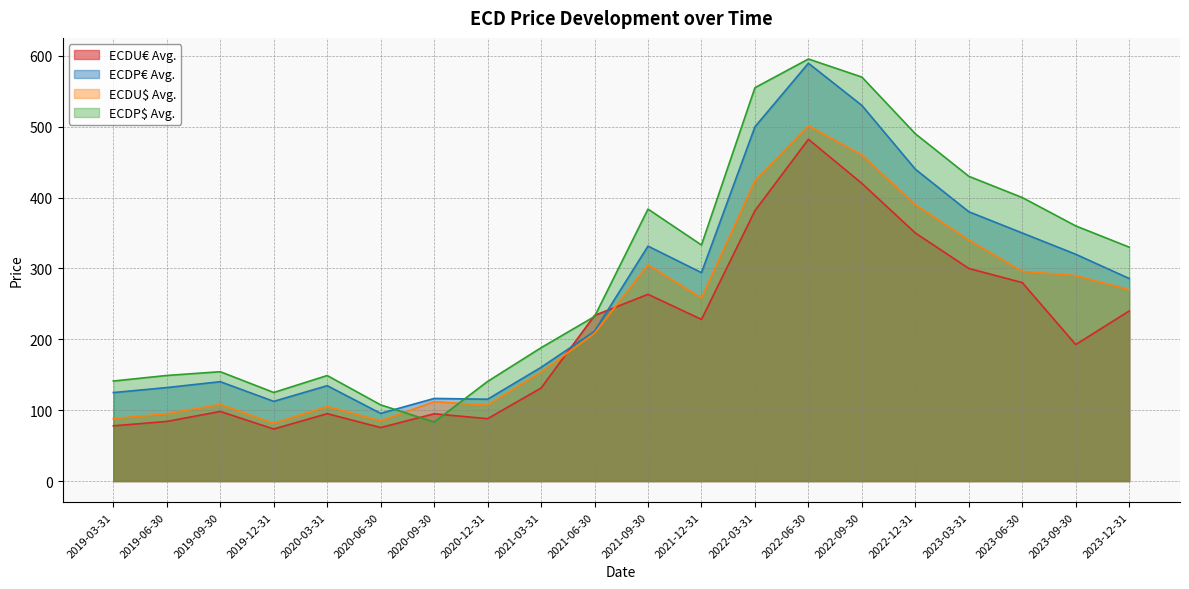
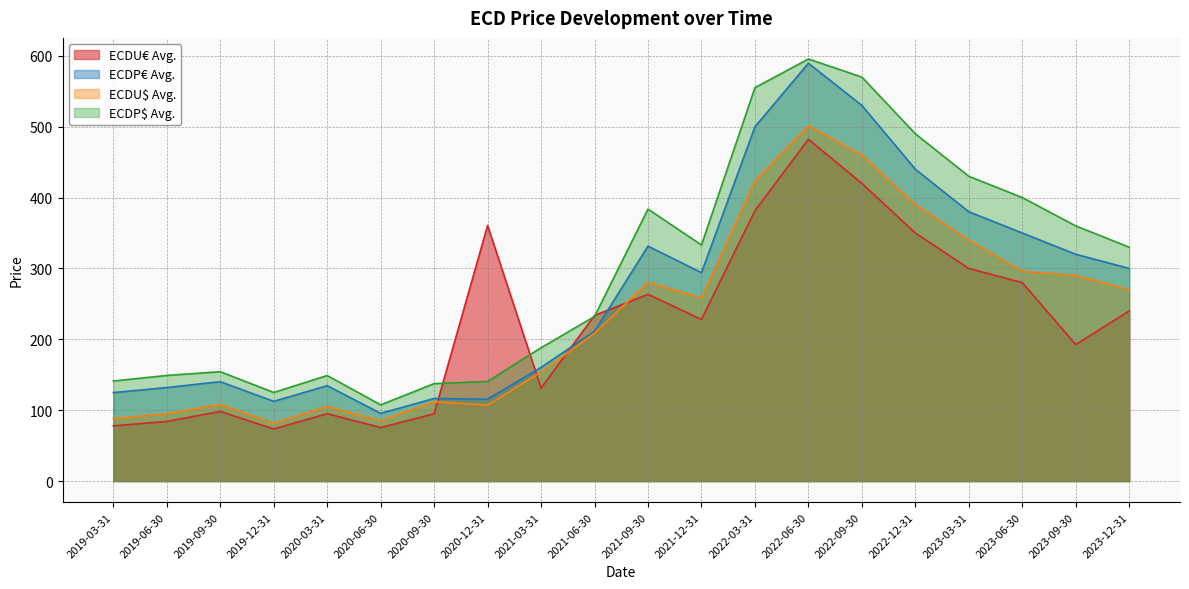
  {
    "ECDU€ Avg.": {
      "2019-03-31": 80,
      "2019-06-30": 80,
      "2019-09-30": 100,
      "2019-12-31": 70,
      "2020-03-31": 100,
      "2020-06-30": 80,
      "2020-09-30": 90,
-     "2020-12-31": 90,
+     "2020-12-31": 360,
      "2021-03-31": 130,
      "2021-09-30": 260,
      "2021-12-31": 230,
      "2022-03-31": 380,
      "2022-06-30": 480,
      "2022-09-30": 420,
      "2022-12-31": 350,
      "2023-03-31": 300,
      "2023-06-30": 280,
      "2023-09-30": 190,
      "2023-12-31": 240
    },
    "ECDP€ Avg.": {
      "2019-03-31": 120,
      "2019-06-30": 130,
      "2019-09-30": 140,
      "2019-12-31": 110,
      "2020-03-31": 130,
      "2020-06-30": 100,
      "2020-09-30": 120,
      "2020-12-31": 120,
      "2021-03-31": 160,
      "2021-09-30": 330,
      "2021-12-31": 290,
      "2022-03-31": 500,
      "2022-06-30": 590,
      "2022-09-30": 530,
      "2022-12-31": 440,
      "2023-03-31": 380,
      "2023-06-30": 350,
      "2023-09-30": 320,
-     "2023-12-31": 290
+     "2023-12-31": 300
    },
    "ECDU$ Avg.": {
      "2019-03-31": 90,
      "2019-06-30": 100,
      "2019-09-30": 110,
      "2019-12-31": 80,
      "2020-03-31": 110,
      "2020-06-30": 90,
      "2020-09-30": 110,
      "2020-12-31": 110,
      "2021-03-31": 150,
-     "2021-09-30": 310,
+     "2021-09-30": 280,
      "2021-12-31": 260,
      "2022-03-31": 420,
      "2022-06-30": 500,
      "2022-09-30": 460,
      "2022-12-31": 390,
      "2023-03-31": 340,
      "2023-06-30": 300,
      "2023-09-30": 290,
      "2023-12-31": 270
    },
    "ECDP$ Avg.": {
      "2019-03-31": 140,
      "2019-06-30": 150,
      "2019-09-30": 150,
      "2019-12-31": 130,
      "2020-03-31": 150,
      "2020-06-30": 110,
-     "2020-09-30": 80,
+     "2020-09-30": 140,
      "2020-12-31": 140,
      "2021-03-31": 190,
      "2021-09-30": 380,
      "2021-12-31": 330,
      "2022-03-31": 560,
      "2022-06-30": 600,
      "2022-09-30": 570,
      "2022-12-31": 490,
      "2023-03-31": 430,
      "2023-06-30": 400,
      "2023-09-30": 360,
      "2023-12-31": 330
    }
  }
